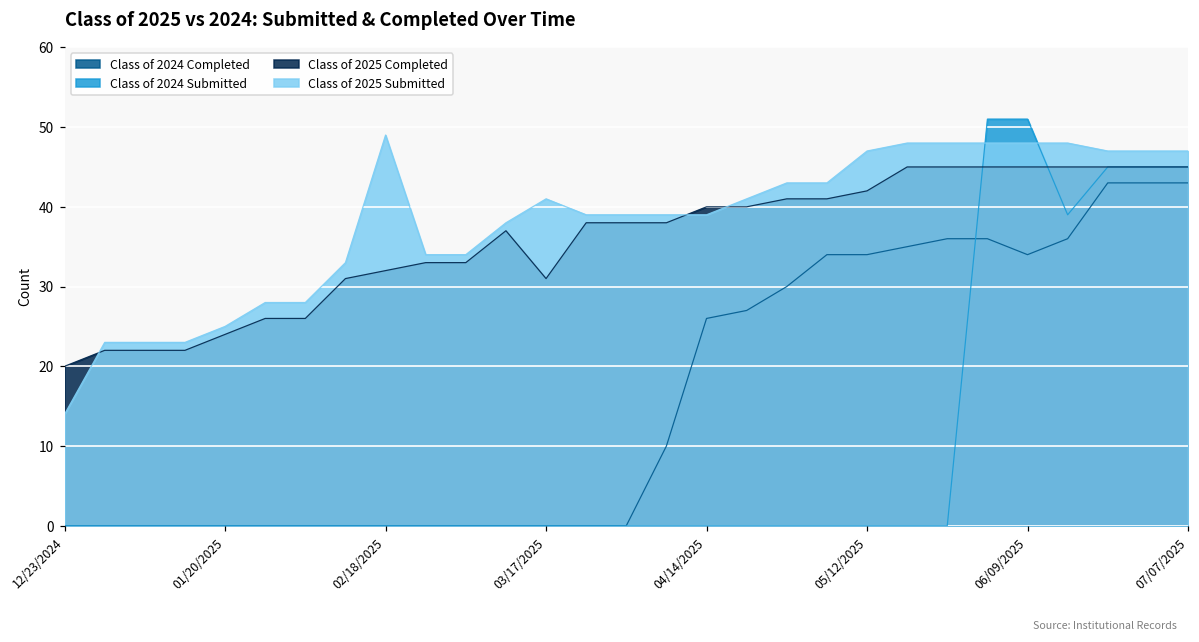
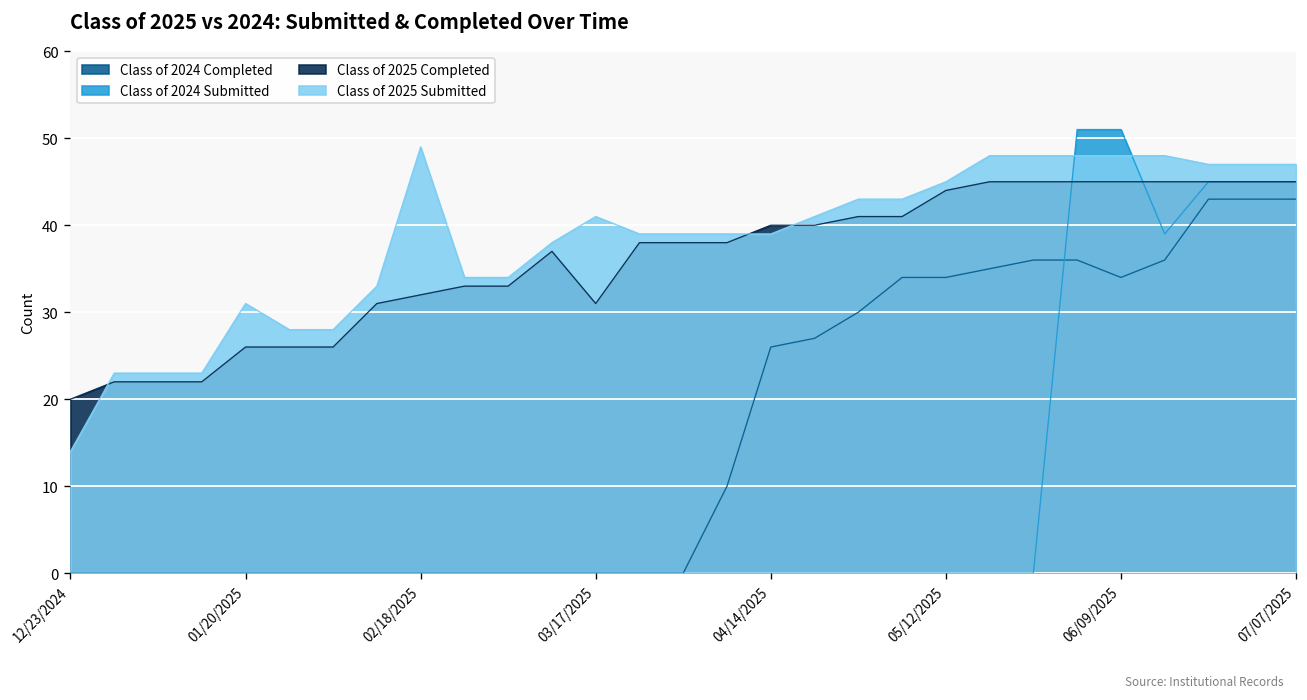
  {
    "Class of 2024 Completed": {
      "04/14/2025": 26,
      "05/12/2025": 34,
      "06/09/2025": 34,
      "07/07/2025": 43
    },
    "Class of 2024 Submitted": {
      "04/14/2025": 0,
      "05/12/2025": 0,
      "06/09/2025": 51
    },
    "Class of 2025 Completed": {
      "12/23/2024": 20,
-     "01/20/2025": 24,
+     "01/20/2025": 26,
      "02/18/2025": 32,
      "03/17/2025": 31,
      "04/14/2025": 40,
-     "05/12/2025": 42,
+     "05/12/2025": 44,
      "06/09/2025": 45
    },
    "Class of 2025 Submitted": {
      "12/23/2024": 14,
-     "01/20/2025": 25,
+     "01/20/2025": 31,
      "02/18/2025": 49,
      "03/17/2025": 41,
      "04/14/2025": 39,
-     "05/12/2025": 47,
+     "05/12/2025": 45,
      "06/09/2025": 48,
      "07/07/2025": 47
    }
  }
